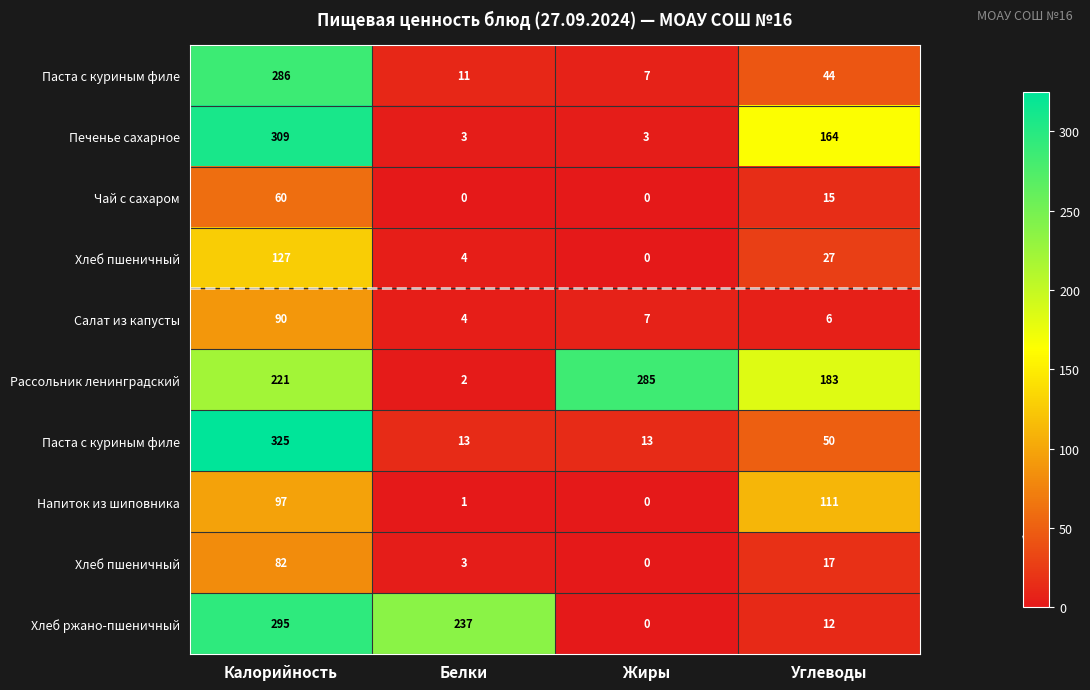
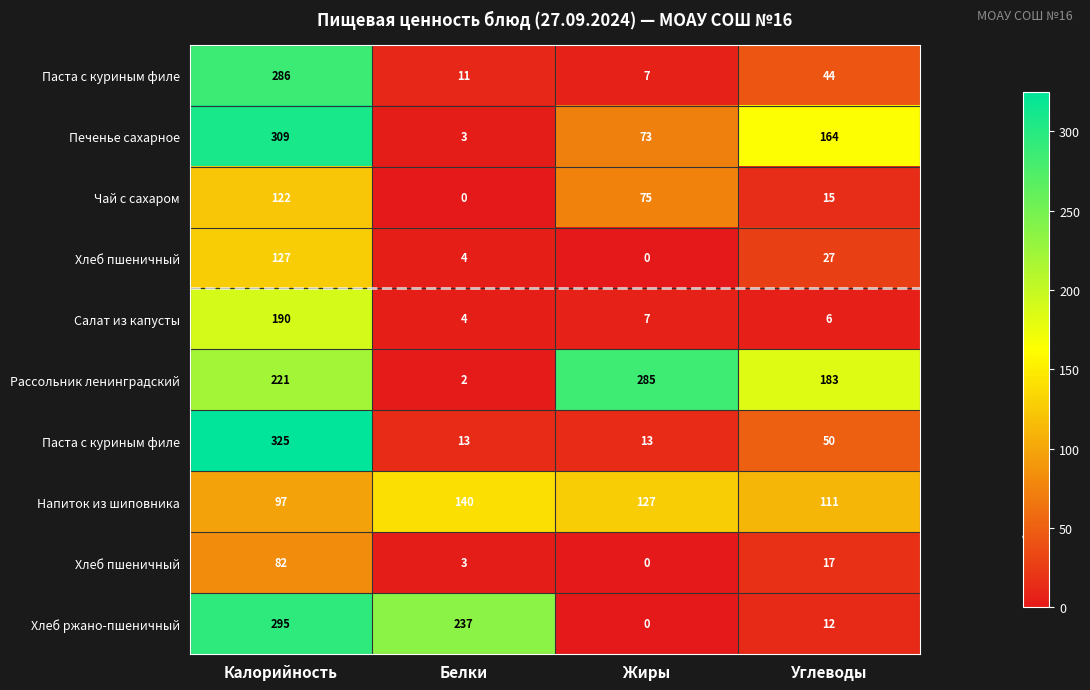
  {
    "Печенье сахарное": {
      "Калорийность": 309,
      "Белки": 3,
-     "Жиры": 3,
+     "Жиры": 73,
      "Углеводы": 164
    },
    "Чай с сахаром": {
-     "Калорийность": 60,
+     "Калорийность": 122,
      "Белки": 0,
-     "Жиры": 0,
+     "Жиры": 75,
      "Углеводы": 15
    },
    "Салат из капусты": {
-     "Калорийность": 90,
+     "Калорийность": 190,
      "Белки": 4,
      "Жиры": 7,
      "Углеводы": 6
    },
    "Рассольник ленинградский": {
      "Калорийность": 221,
      "Белки": 2,
      "Жиры": 285,
      "Углеводы": 183
    },
    "Напиток из шиповника": {
      "Калорийность": 97,
-     "Белки": 1,
-     "Жиры": 0,
+     "Белки": 140,
+     "Жиры": 127,
      "Углеводы": 111
    },
    "Хлеб ржано-пшеничный": {
      "Калорийность": 295,
      "Белки": 237,
      "Жиры": 0,
      "Углеводы": 12
    }
  }
